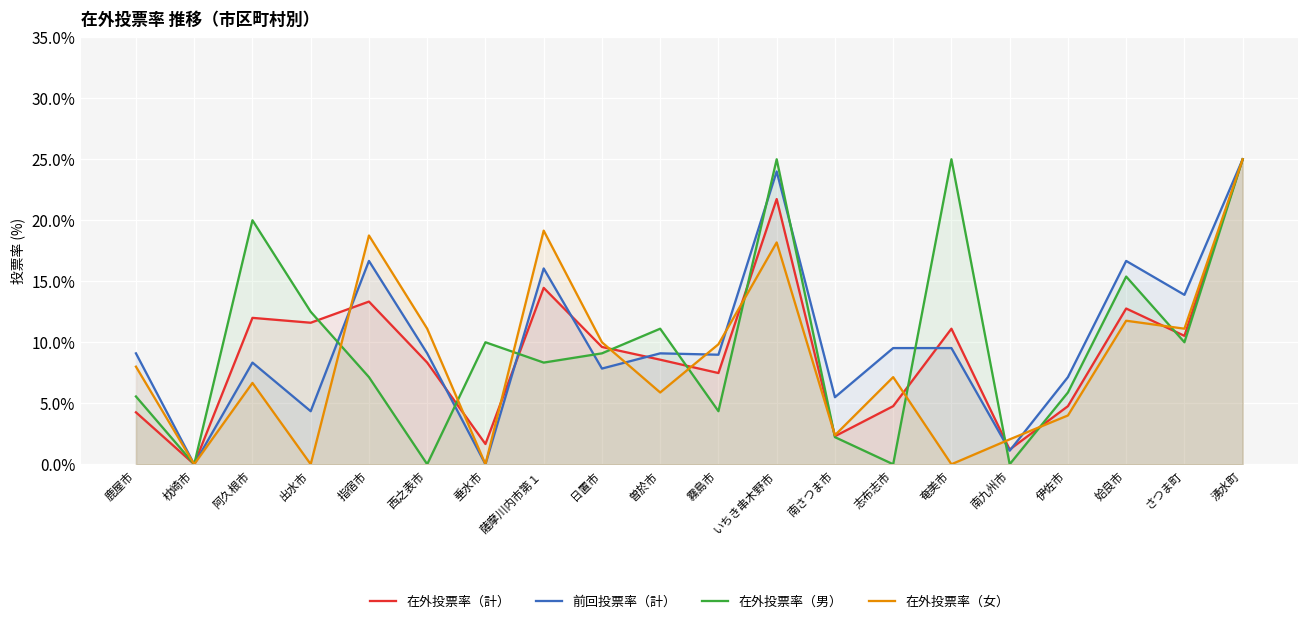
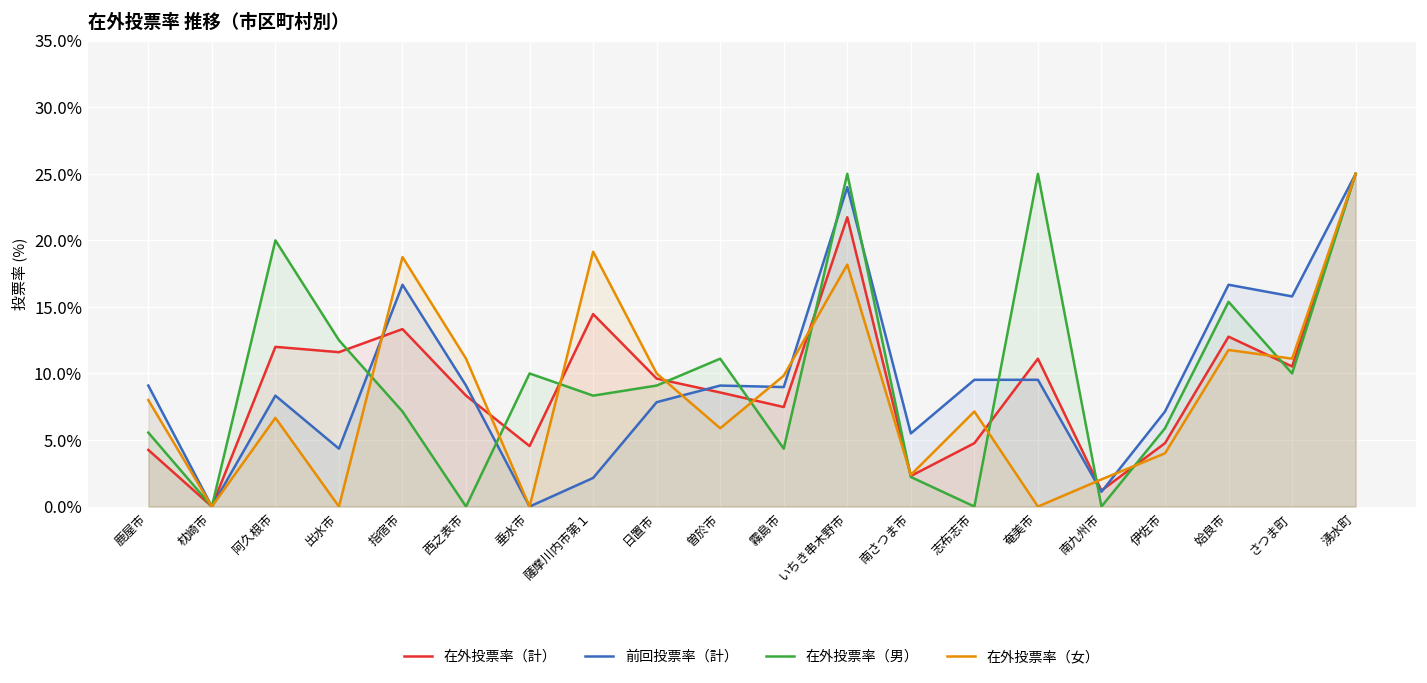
  {
    "在外投票率（計）": {
      "鹿屋市": "4.3%",
      "阿久根市": "12.0%",
      "出水市": "11.6%",
      "指宿市": "13.3%",
      "西之表市": "8.3%",
-     "垂水市": "1.7%",
+     "垂水市": "4.5%",
      "薩摩川内市第１": "14.5%",
      "日置市": "9.6%",
      "曽於市": "8.6%",
      "霧島市": "7.5%",
      "いちき串木野市": "21.7%",
      "志布志市": "4.8%",
      "奄美市": "11.1%",
      "伊佐市": "4.8%",
      "姶良市": "12.8%",
      "さつま町": "10.5%"
    },
    "前回投票率（計）": {
      "鹿屋市": "9.1%",
      "阿久根市": "8.3%",
      "出水市": "4.3%",
      "指宿市": "16.7%",
      "西之表市": "9.1%",
-     "薩摩川内市第１": "16.0%",
+     "薩摩川内市第１": "2.2%",
      "日置市": "7.8%",
      "曽於市": "9.1%",
      "霧島市": "9.0%",
      "いちき串木野市": "24.0%",
      "南さつま市": "5.5%",
      "志布志市": "9.5%",
      "奄美市": "9.5%",
      "伊佐市": "7.1%",
      "姶良市": "16.7%",
-     "さつま町": "13.9%"
+     "さつま町": "15.8%"
    },
    "在外投票率（男）": {
      "鹿屋市": "5.6%",
      "阿久根市": "20.0%",
      "出水市": "12.5%",
      "指宿市": "7.1%",
      "西之表市": "0.0%",
      "垂水市": "10.0%",
      "薩摩川内市第１": "8.3%",
      "日置市": "9.1%",
      "曽於市": "11.1%",
      "霧島市": "4.3%",
      "いちき串木野市": "25.0%",
      "志布志市": "0.0%",
      "奄美市": "25.0%",
      "南九州市": "0.0%",
      "伊佐市": "5.9%",
      "姶良市": "15.4%",
      "さつま町": "10.0%"
    },
    "在外投票率（女）": {
      "鹿屋市": "8.0%",
      "阿久根市": "6.7%",
      "出水市": "0.0%",
      "指宿市": "18.8%",
      "西之表市": "11.1%",
      "薩摩川内市第１": "19.1%",
      "日置市": "10.0%",
      "曽於市": "5.9%",
      "霧島市": "9.8%",
      "いちき串木野市": "18.2%",
      "志布志市": "7.1%",
      "奄美市": "0.0%",
      "南九州市": "2.0%",
      "伊佐市": "4.0%",
      "姶良市": "11.8%",
      "さつま町": "11.1%"
    }
  }
